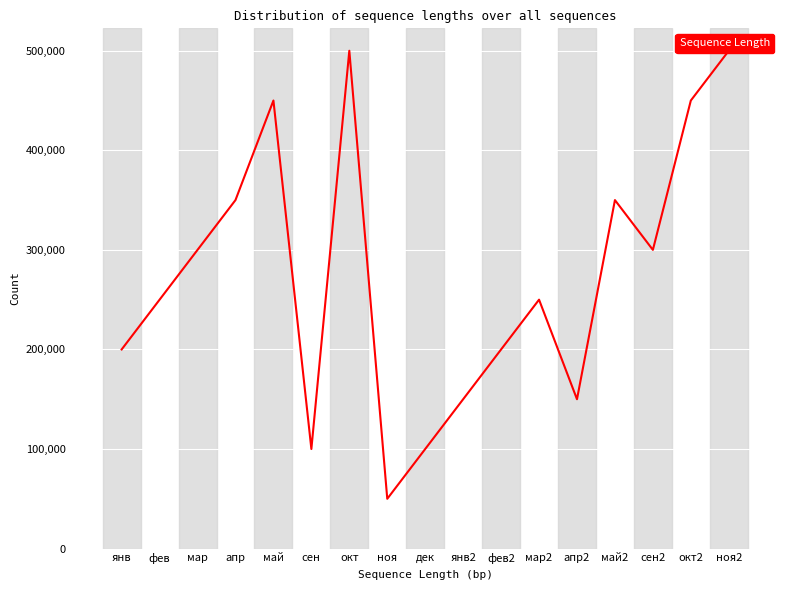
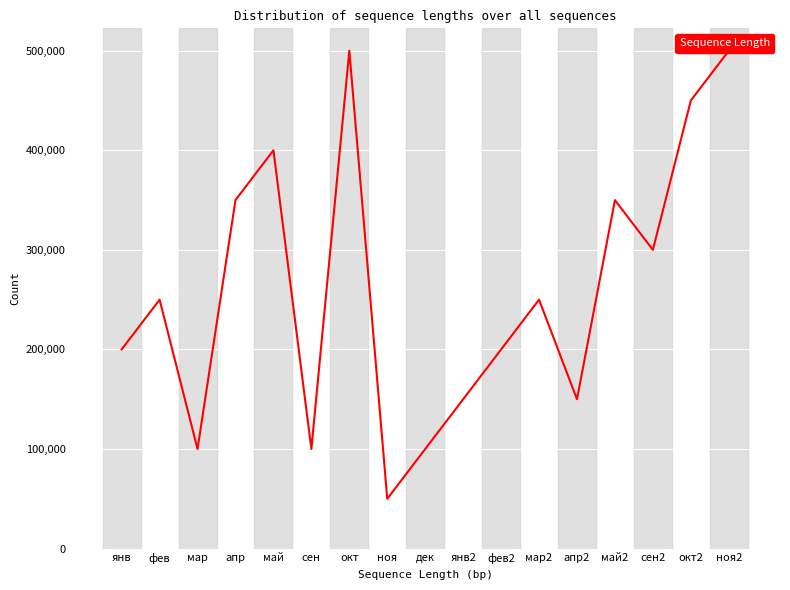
  {
    "янв": "200,000",
    "фев": "250,000",
-   "мар": "300,000",
+   "мар": "100,000",
    "апр": "350,000",
-   "май": "450,000",
+   "май": "400,000",
    "сен": "100,000",
    "окт": "500,000",
    "ноя": "50,000",
    "дек": "100,000",
    "янв2": "150,000",
    "фев2": "200,000",
    "мар2": "250,000",
    "апр2": "150,000",
    "май2": "350,000",
    "сен2": "300,000",
    "окт2": "450,000"
  }
